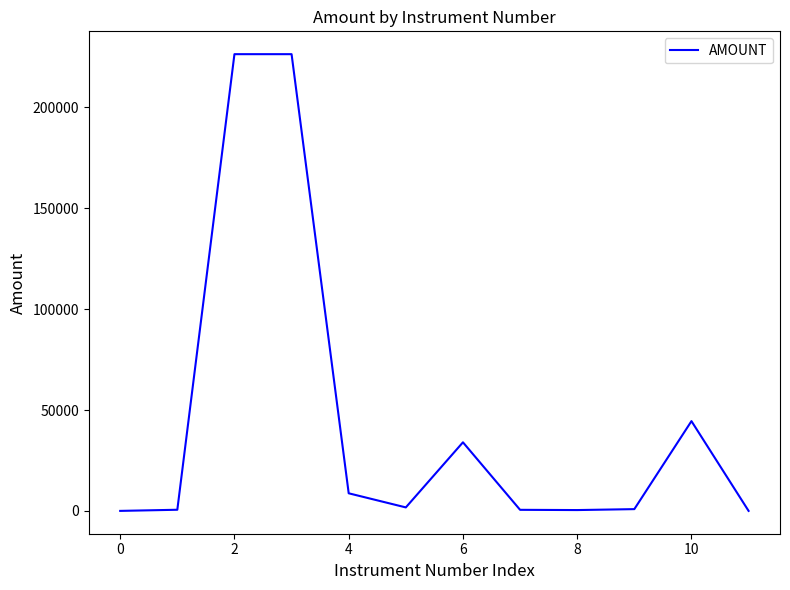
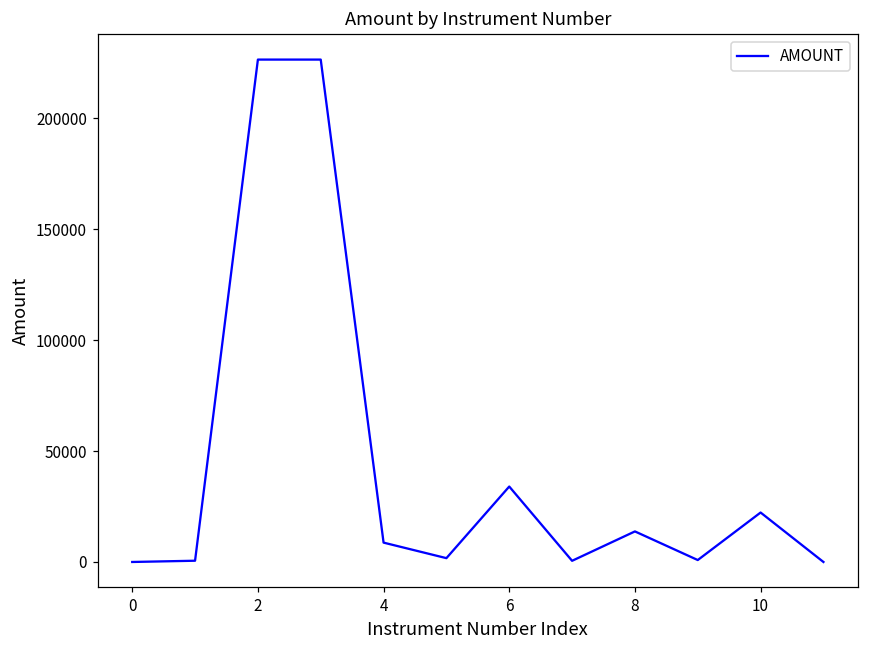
  {
    "0": 0,
    "2": 226000,
    "4": 9000,
    "6": 34000,
-   "8": 0,
-   "10": 44000
+   "8": 14000,
+   "10": 22000
  }
